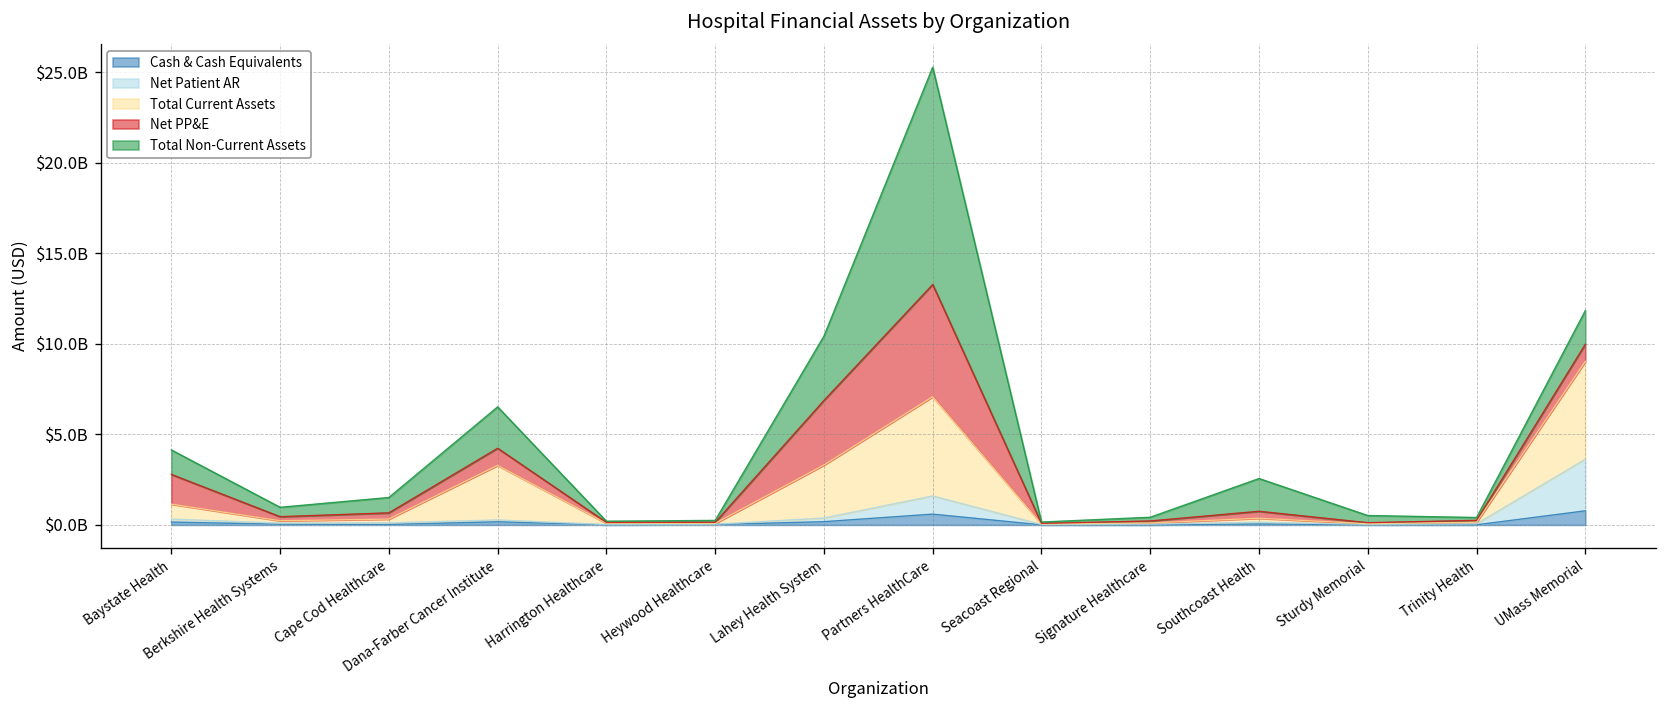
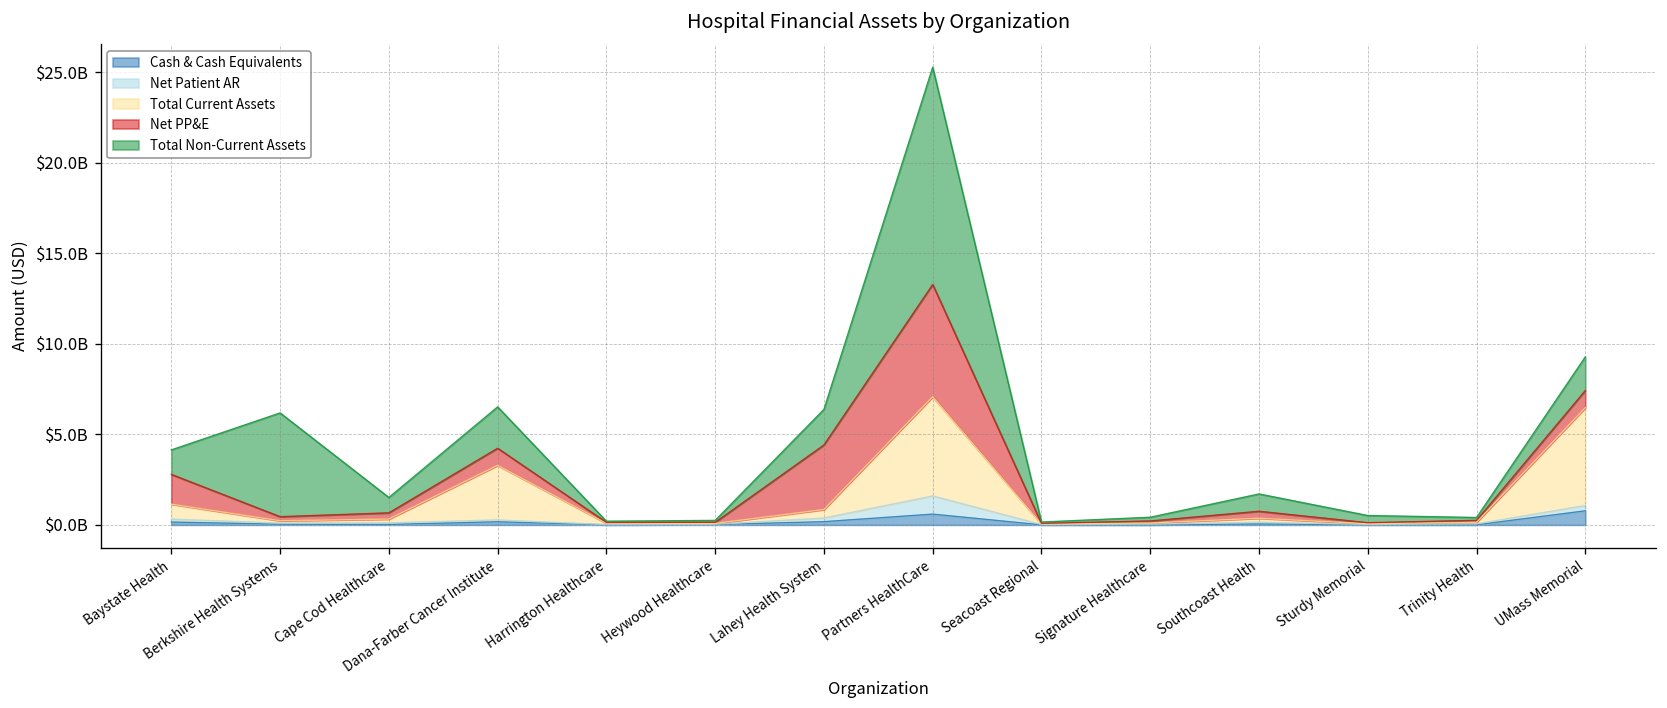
  {
    "Cash & Cash Equivalents": {
      "Lahey Health System": "$200000000",
      "Partners HealthCare": "$600000000",
      "UMass Memorial": "$800000000"
    },
    "Net Patient AR": {
      "Lahey Health System": "$200000000",
      "Partners HealthCare": "$1000000000",
-     "UMass Memorial": "$2900000000"
+     "UMass Memorial": "$300000000"
    },
    "Total Current Assets": {
      "Baystate Health": "$800000000",
      "Cape Cod Healthcare": "$200000000",
      "Dana-Farber Cancer Institute": "$3000000000",
-     "Lahey Health System": "$2900000000",
+     "Lahey Health System": "$500000000",
      "Partners HealthCare": "$5500000000",
      "Southcoast Health": "$200000000",
      "UMass Memorial": "$5400000000"
    },
    "Net PP&E": {
      "Baystate Health": "$1600000000",
      "Berkshire Health Systems": "$200000000",
      "Cape Cod Healthcare": "$300000000",
      "Dana-Farber Cancer Institute": "$900000000",
      "Lahey Health System": "$3600000000",
      "Partners HealthCare": "$6200000000",
      "Southcoast Health": "$400000000",
      "UMass Memorial": "$1000000000"
    },
    "Total Non-Current Assets": {
      "Baystate Health": "$1400000000",
-     "Berkshire Health Systems": "$500000000",
+     "Berkshire Health Systems": "$5700000000",
      "Cape Cod Healthcare": "$800000000",
      "Dana-Farber Cancer Institute": "$2300000000",
-     "Lahey Health System": "$3600000000",
+     "Lahey Health System": "$2000000000",
      "Partners HealthCare": "$12000000000",
      "Signature Healthcare": "$200000000",
-     "Southcoast Health": "$1800000000",
+     "Southcoast Health": "$1000000000",
      "Sturdy Memorial": "$400000000",
      "UMass Memorial": "$1900000000"
    }
  }
